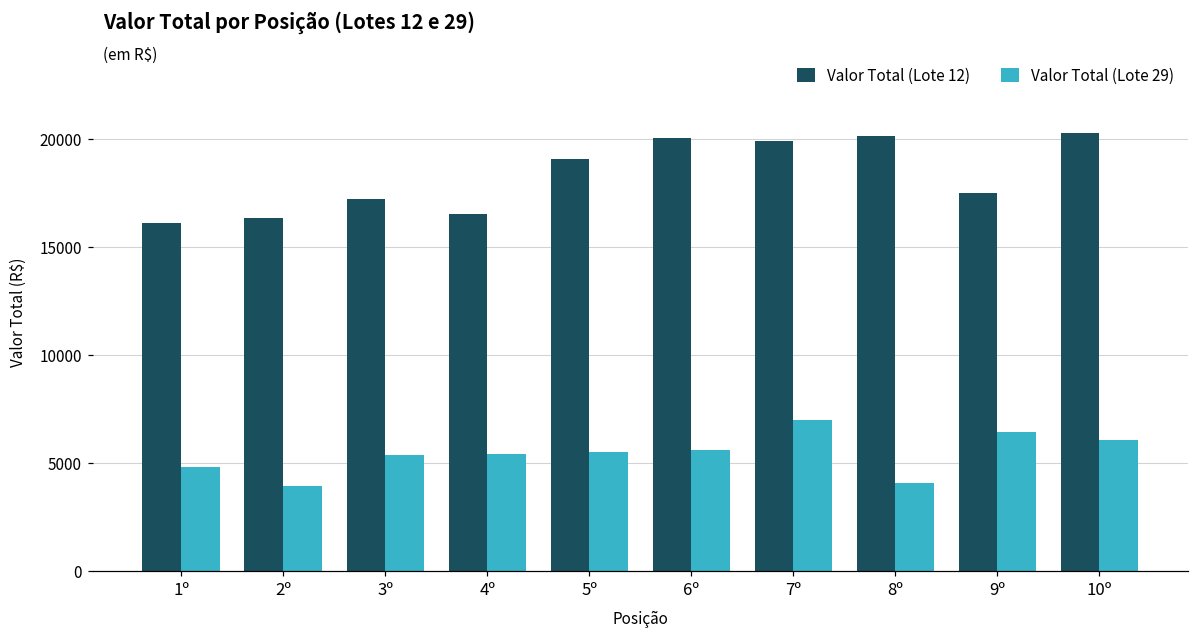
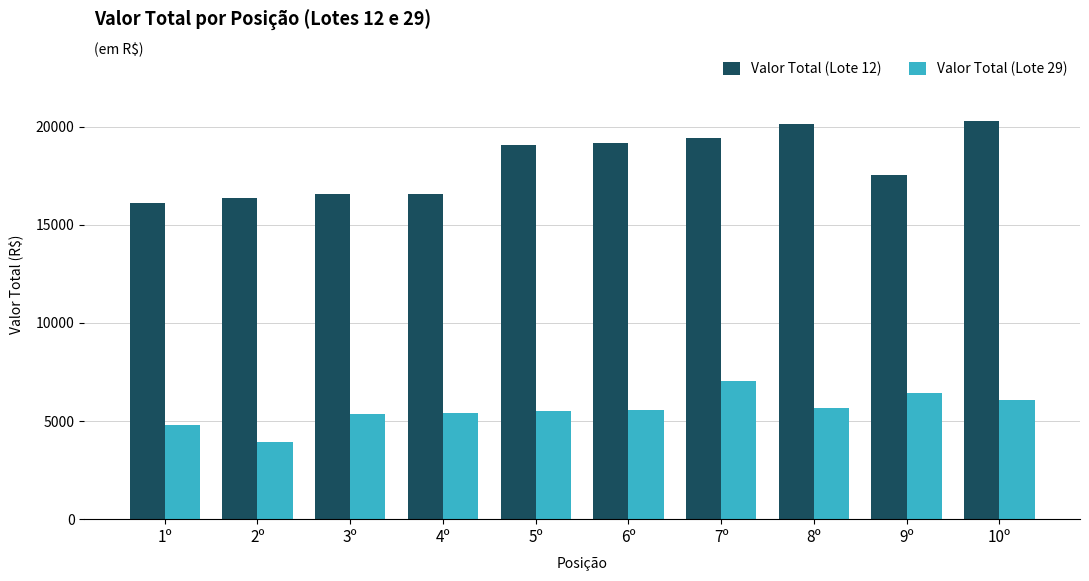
  {
    "Valor Total (Lote 12)": {
      "1º": 16100,
      "2º": 16300,
-     "3º": 17200,
+     "3º": 16600,
      "4º": 16600,
      "5º": 19100,
-     "6º": 20000,
-     "7º": 19900,
+     "6º": 19200,
+     "7º": 19400,
      "8º": 20200,
      "9º": 17500,
      "10º": 20300
    },
    "Valor Total (Lote 29)": {
      "1º": 4800,
      "2º": 3900,
      "3º": 5400,
      "4º": 5400,
      "5º": 5500,
      "6º": 5600,
      "7º": 7000,
-     "8º": 4100,
+     "8º": 5700,
      "9º": 6400,
      "10º": 6100
    }
  }
